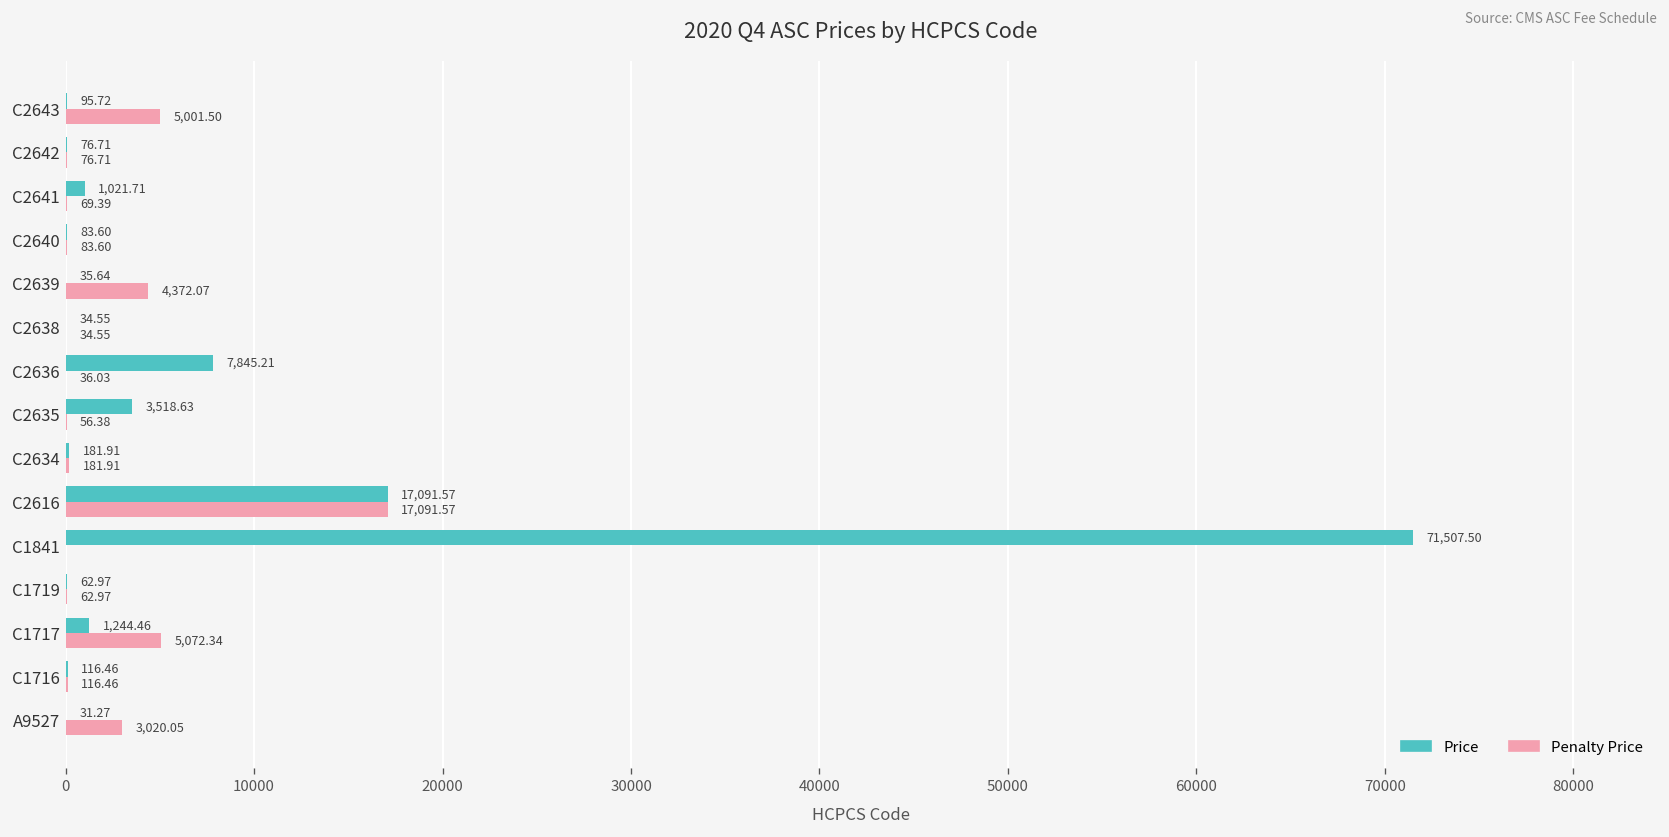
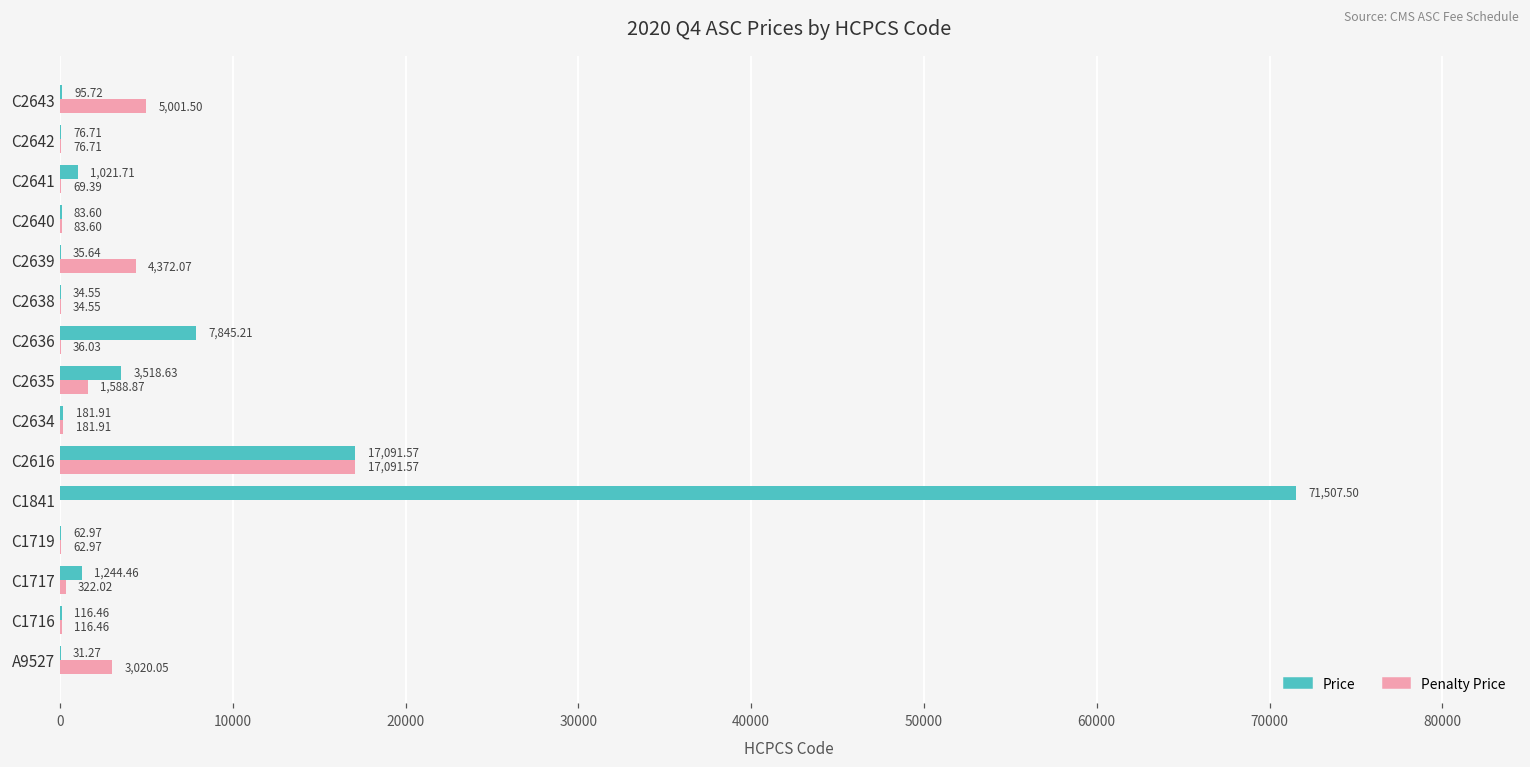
  {
    "Price": {
      "C2643": "95.72",
      "C2642": "76.71",
      "C2641": "1,021.71",
      "C2640": "83.60",
      "C2639": "35.64",
      "C2638": "34.55",
      "C2636": "7,845.21",
      "C2635": "3,518.63",
      "C2634": "181.91",
      "C2616": "17,091.57",
      "C1841": "71,507.50",
      "C1719": "62.97",
      "C1717": "1,244.46",
      "C1716": "116.46",
      "A9527": "31.27"
    },
    "Penalty Price": {
      "C2643": "5,001.50",
      "C2642": "76.71",
      "C2641": "69.39",
      "C2640": "83.60",
      "C2639": "4,372.07",
      "C2638": "34.55",
      "C2636": "36.03",
-     "C2635": "56.38",
+     "C2635": "1,588.87",
      "C2634": "181.91",
      "C2616": "17,091.57",
      "C1719": "62.97",
-     "C1717": "5,072.34",
+     "C1717": "322.02",
      "C1716": "116.46",
      "A9527": "3,020.05"
    }
  }
